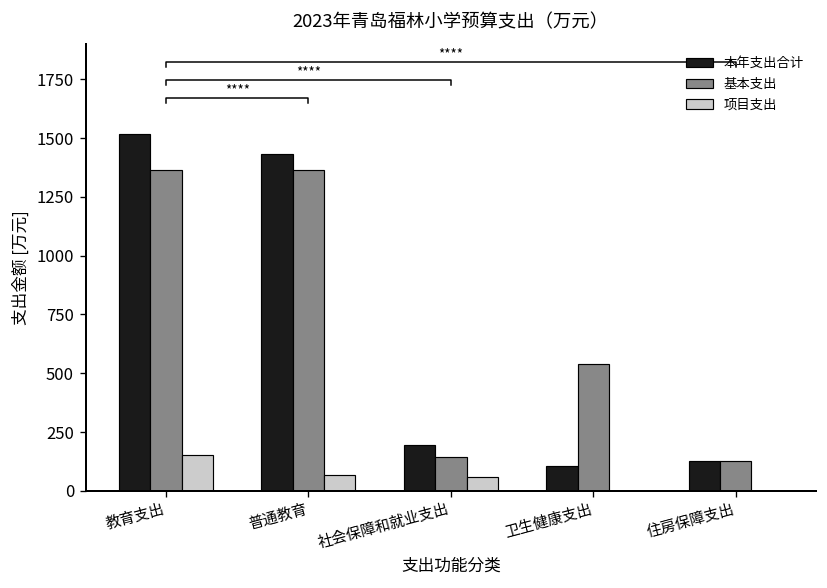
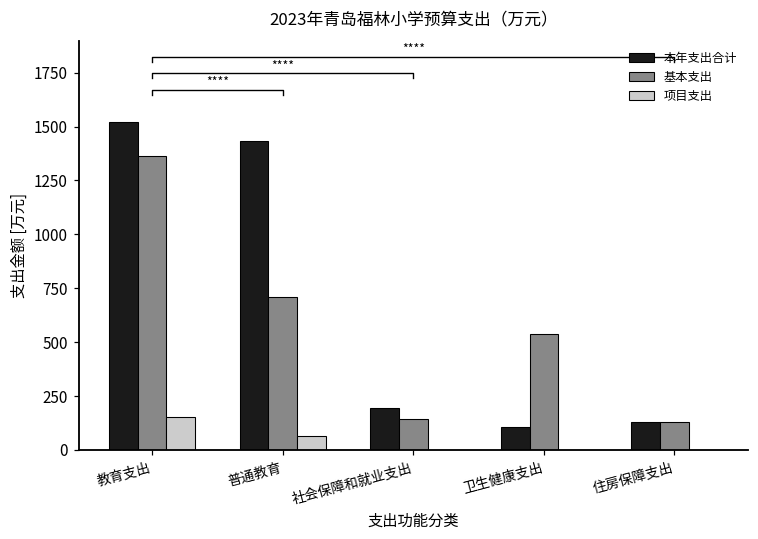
  {
    "基本支出": {
      "教育支出": 1370,
-     "普通教育": 1370,
+     "普通教育": 710,
      "社会保障和就业支出": 150,
      "卫生健康支出": 540,
      "住房保障支出": 130
    },
    "项目支出": {
      "教育支出": 150,
      "普通教育": 70,
-     "社会保障和就业支出": 60,
+     "社会保障和就业支出": 0,
      "卫生健康支出": 0,
      "住房保障支出": 0
    }
  }
